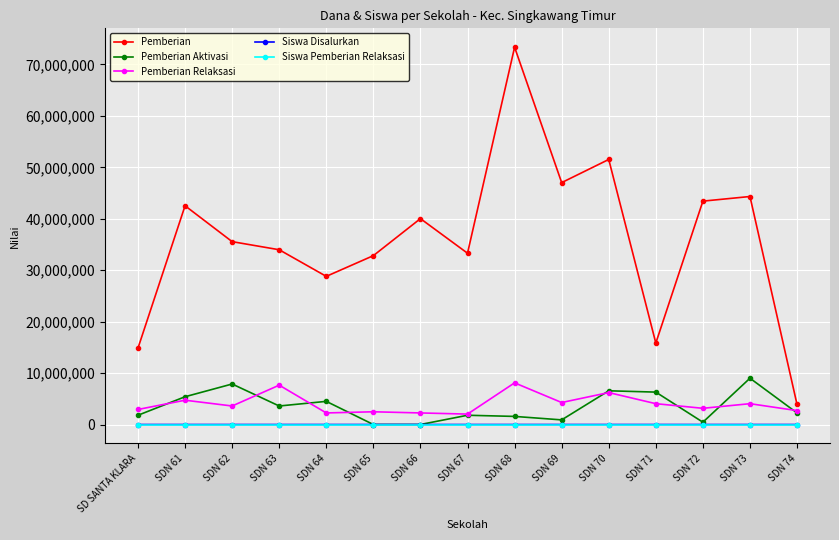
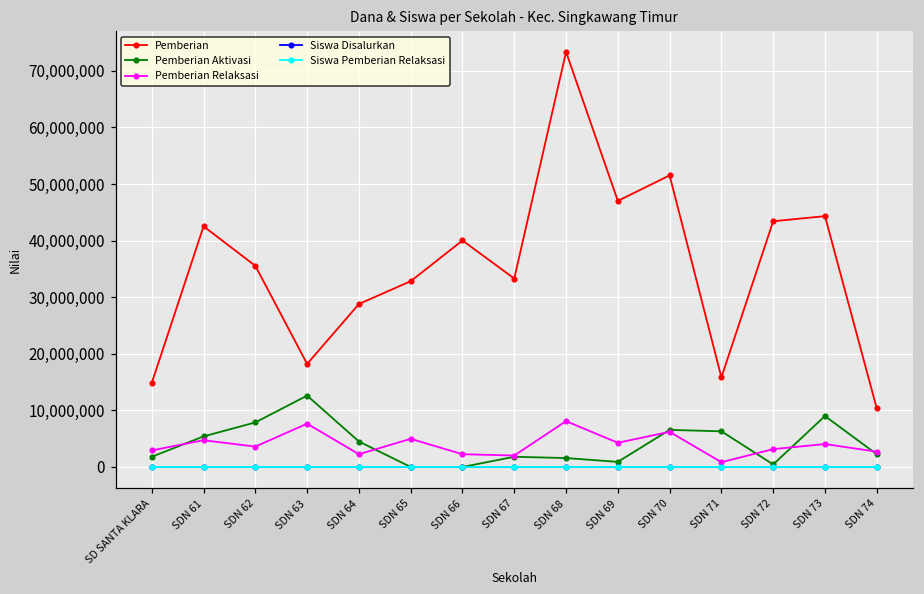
  {
    "Pemberian": {
      "SD SANTA KLARA": "15,000,000",
      "SDN 61": "43,000,000",
      "SDN 62": "36,000,000",
-     "SDN 63": "34,000,000",
+     "SDN 63": "18,000,000",
      "SDN 64": "29,000,000",
      "SDN 65": "33,000,000",
      "SDN 66": "40,000,000",
      "SDN 67": "33,000,000",
      "SDN 68": "73,000,000",
      "SDN 69": "47,000,000",
      "SDN 70": "52,000,000",
      "SDN 71": "16,000,000",
      "SDN 72": "43,000,000",
      "SDN 73": "44,000,000",
-     "SDN 74": "4,000,000"
+     "SDN 74": "10,000,000"
    },
    "Pemberian Aktivasi": {
      "SD SANTA KLARA": "2,000,000",
      "SDN 61": "5,000,000",
      "SDN 62": "8,000,000",
-     "SDN 63": "4,000,000",
+     "SDN 63": "13,000,000",
      "SDN 64": "5,000,000",
      "SDN 68": "2,000,000",
      "SDN 69": "1,000,000",
      "SDN 71": "6,000,000",
      "SDN 73": "9,000,000"
    },
    "Pemberian Relaksasi": {
      "SD SANTA KLARA": "3,000,000",
      "SDN 61": "5,000,000",
      "SDN 62": "4,000,000",
      "SDN 63": "8,000,000",
      "SDN 64": "2,000,000",
-     "SDN 65": "2,000,000",
+     "SDN 65": "5,000,000",
      "SDN 66": "2,000,000",
      "SDN 68": "8,000,000",
      "SDN 69": "4,000,000",
-     "SDN 71": "4,000,000",
+     "SDN 71": "1,000,000",
      "SDN 72": "3,000,000",
      "SDN 73": "4,000,000"
    },
    "Siswa Pemberian Relaksasi": {
      "SD SANTA KLARA": "0",
      "SDN 61": "0",
      "SDN 62": "0",
      "SDN 63": "0",
      "SDN 64": "0",
      "SDN 67": "0",
      "SDN 68": "0",
      "SDN 69": "0",
      "SDN 70": "0",
      "SDN 71": "0",
      "SDN 73": "0",
      "SDN 74": "0"
    }
  }
